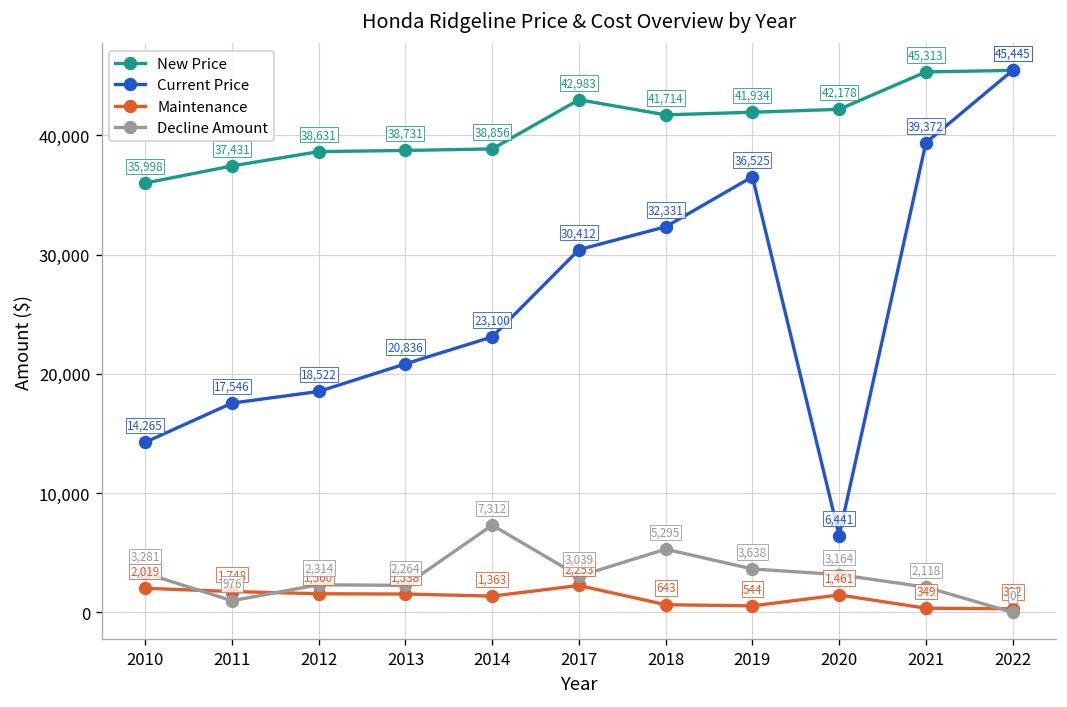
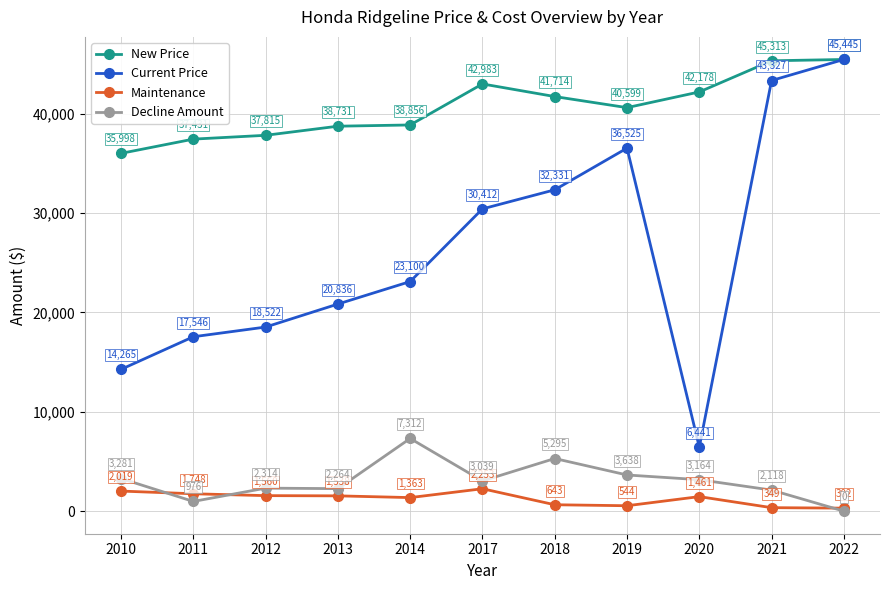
  {
    "New Price": {
-     "2012": "38,631",
-     "2019": "41,934"
+     "2012": "37,815",
+     "2019": "40,599"
    },
    "Current Price": {
-     "2021": "39,372"
+     "2021": "43,327"
    }
  }
